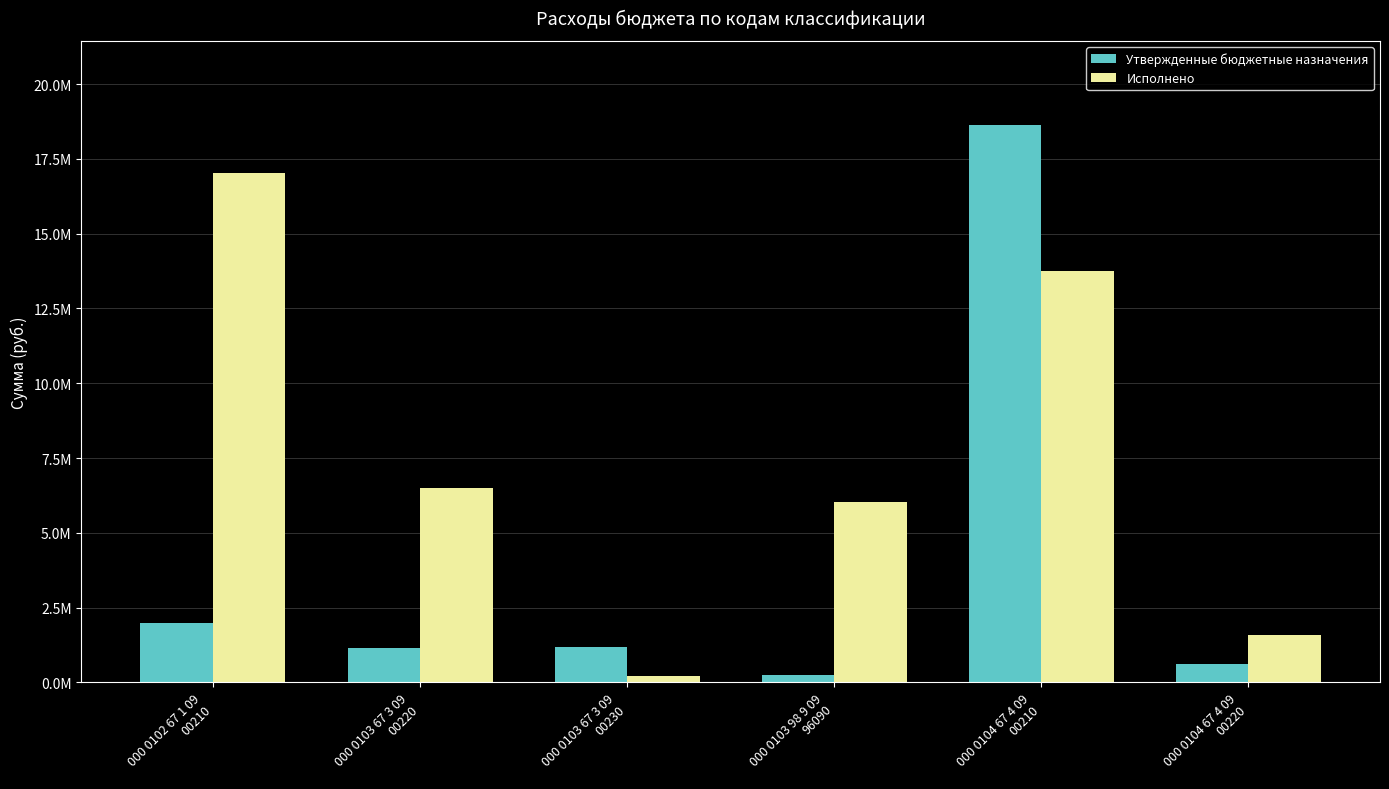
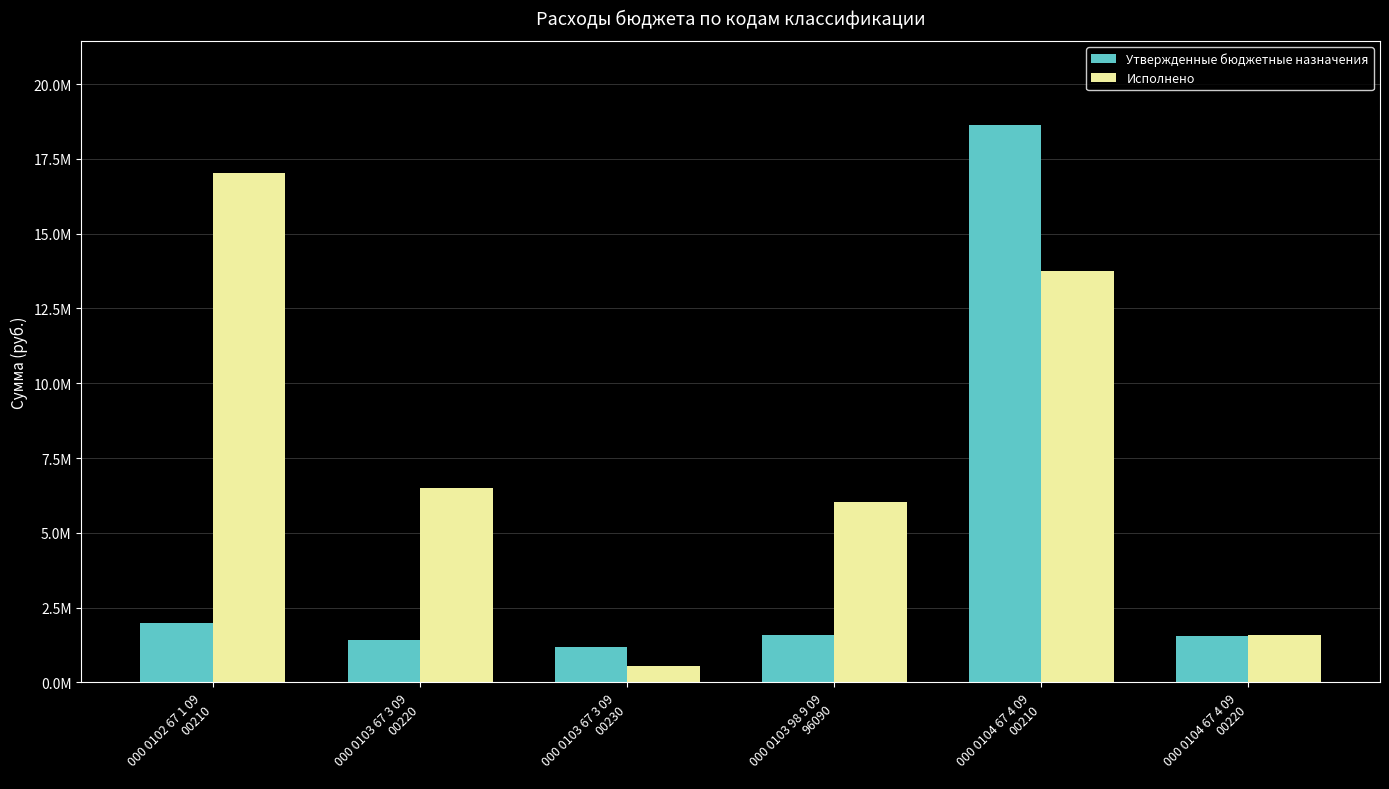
  {
    "Утвержденные бюджетные назначения": {
      "000 0102 67 1 09 00210": 2000000,
-     "000 0103 67 3 09 00220": 1200000,
+     "000 0103 67 3 09 00220": 1400000,
      "000 0103 67 3 09 00230": 1200000,
-     "000 0103 98 9 09 96090": 300000,
+     "000 0103 98 9 09 96090": 1600000,
      "000 0104 67 4 09 00210": 18600000,
-     "000 0104 67 4 09 00220": 600000
+     "000 0104 67 4 09 00220": 1600000
    },
    "Исполнено": {
      "000 0102 67 1 09 00210": 17000000,
      "000 0103 67 3 09 00220": 6500000,
-     "000 0103 67 3 09 00230": 200000,
+     "000 0103 67 3 09 00230": 500000,
      "000 0103 98 9 09 96090": 6000000,
      "000 0104 67 4 09 00210": 13800000,
      "000 0104 67 4 09 00220": 1600000
    }
  }
